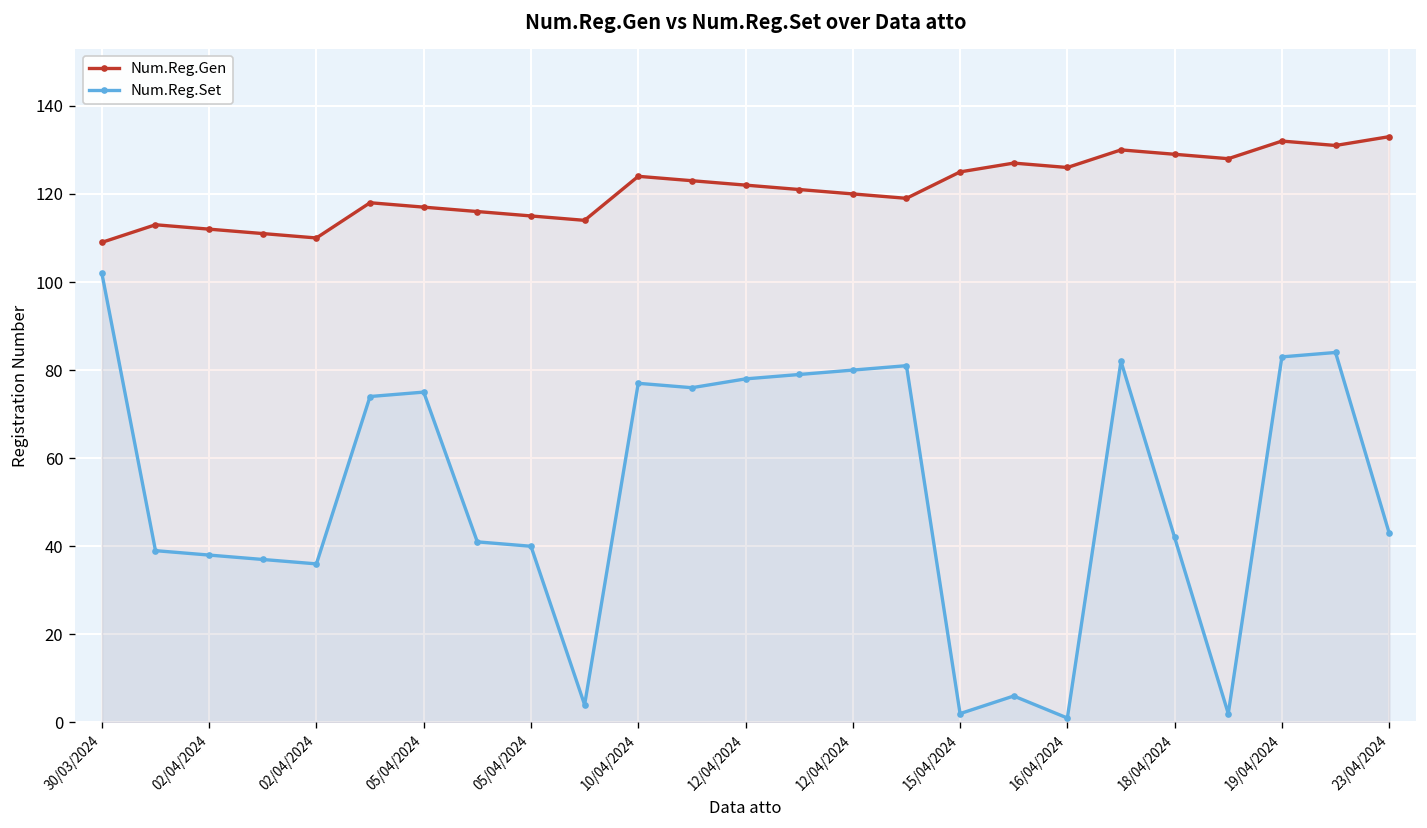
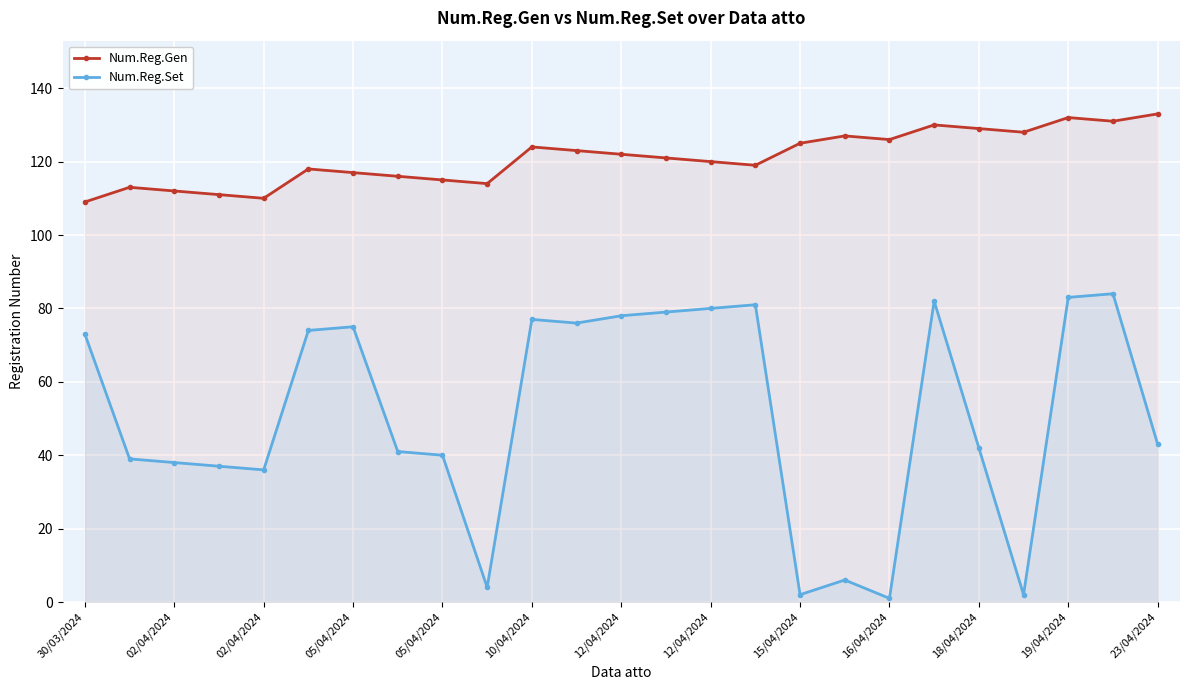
  {
    "Num.Reg.Gen": {
      "30/03/2024": 109,
      "15/04/2024": 125,
      "23/04/2024": 133
    },
    "Num.Reg.Set": {
-     "30/03/2024": 102,
+     "30/03/2024": 73,
      "15/04/2024": 2,
      "23/04/2024": 43
    }
  }
